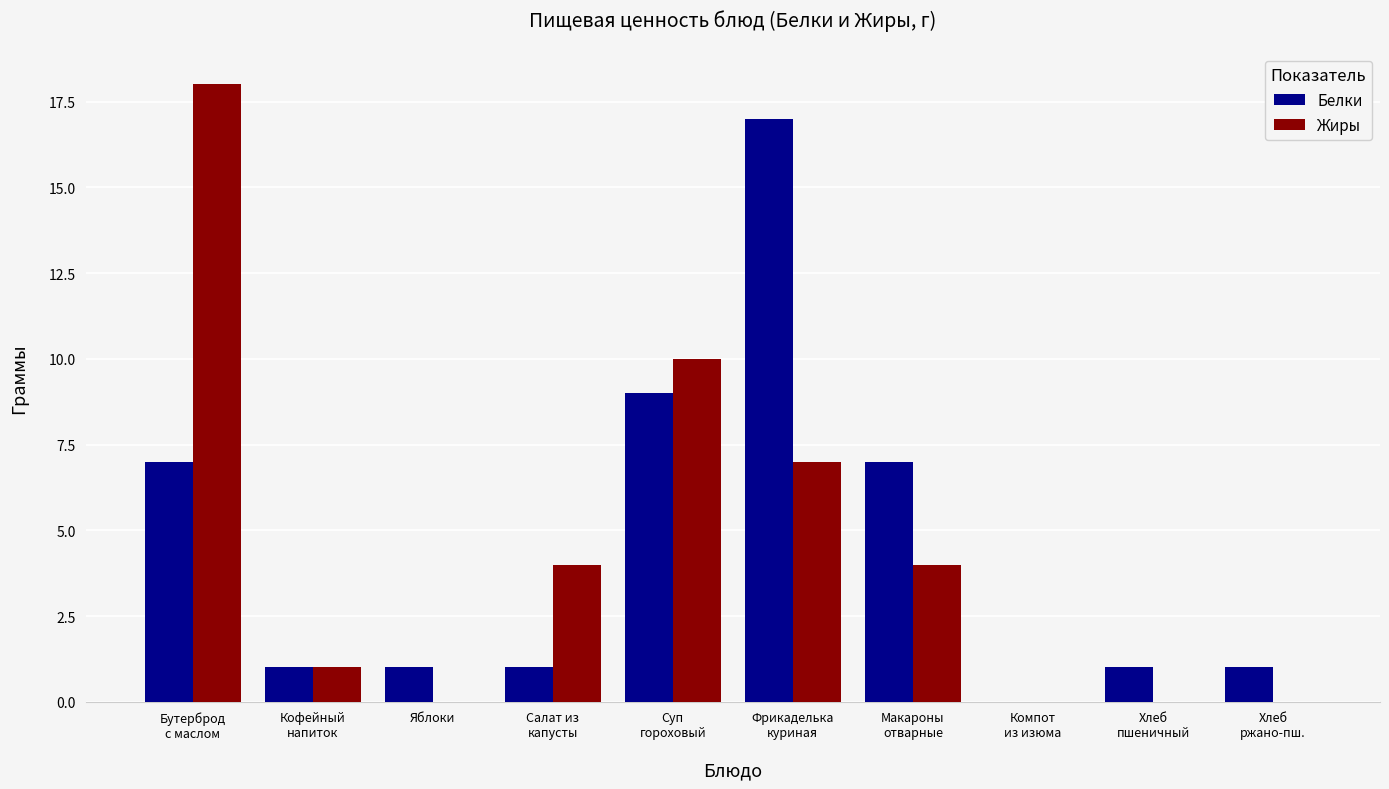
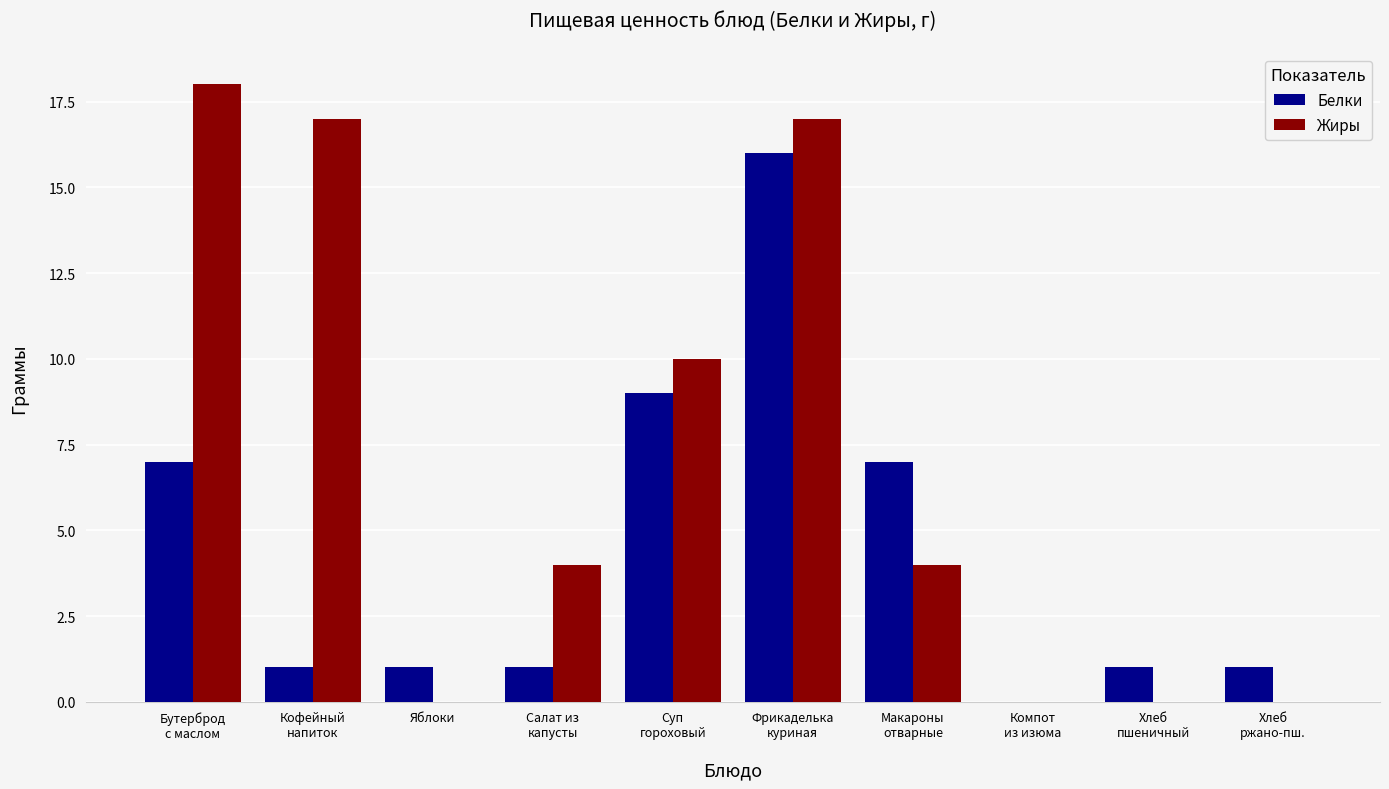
  {
    "Белки": {
      "Бутерброд с маслом": 7,
      "Кофейный напиток": 1,
      "Яблоки": 1,
      "Салат из капусты": 1,
      "Суп гороховый": 9,
-     "Фрикаделька куриная": 17,
+     "Фрикаделька куриная": 16,
      "Макароны отварные": 7,
      "Компот из изюма": 0,
      "Хлеб пшеничный": 1,
      "Хлеб ржано-пш.": 1
    },
    "Жиры": {
      "Бутерброд с маслом": 18,
-     "Кофейный напиток": 1,
+     "Кофейный напиток": 17,
      "Яблоки": 0,
      "Салат из капусты": 4,
      "Суп гороховый": 10,
-     "Фрикаделька куриная": 7,
+     "Фрикаделька куриная": 17,
      "Макароны отварные": 4,
      "Компот из изюма": 0,
      "Хлеб пшеничный": 0,
      "Хлеб ржано-пш.": 0
    }
  }
